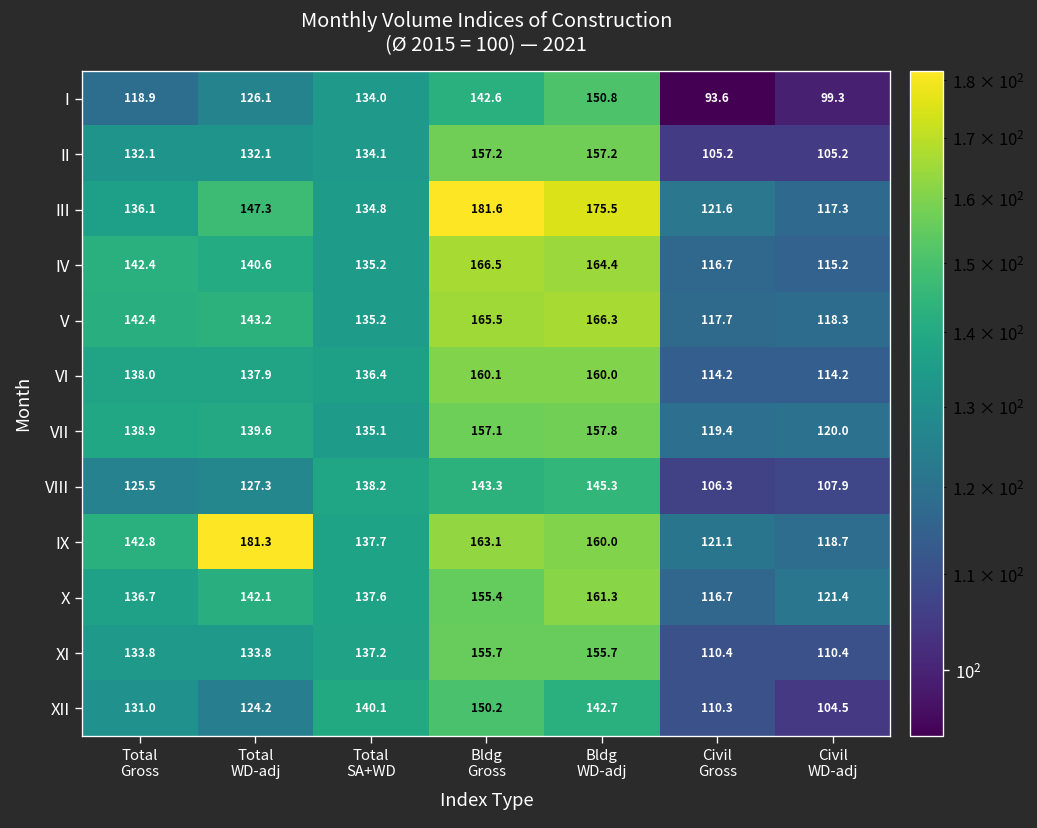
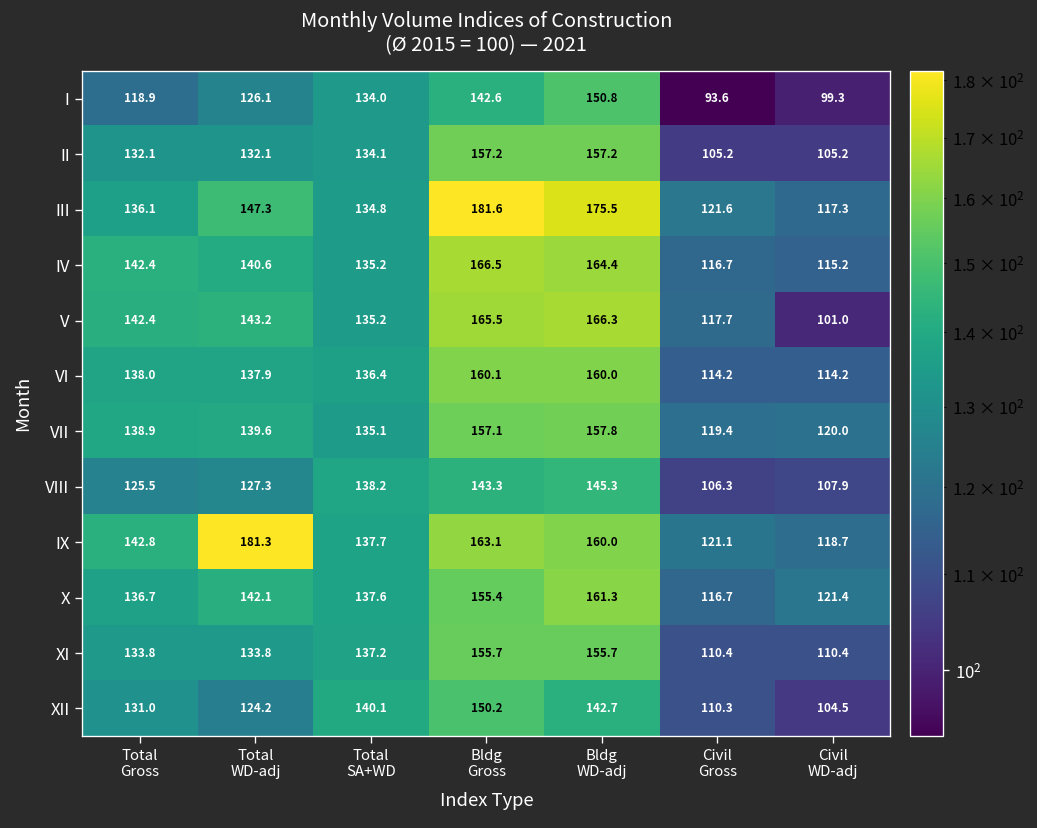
  {
    "I": {
      "Total Gross": 118.9,
      "Total WD-adj": 126.1,
      "Total SA+WD": 134.0,
      "Bldg Gross": 142.6,
      "Bldg WD-adj": 150.8,
      "Civil Gross": 93.6,
      "Civil WD-adj": 99.3
    },
    "II": {
      "Total Gross": 132.1,
      "Total WD-adj": 132.1,
      "Total SA+WD": 134.1,
      "Bldg Gross": 157.2,
      "Bldg WD-adj": 157.2,
      "Civil Gross": 105.2,
      "Civil WD-adj": 105.2
    },
    "III": {
      "Total Gross": 136.1,
      "Total WD-adj": 147.3,
      "Total SA+WD": 134.8,
      "Bldg Gross": 181.6,
      "Bldg WD-adj": 175.5,
      "Civil Gross": 121.6,
      "Civil WD-adj": 117.3
    },
    "IV": {
      "Total Gross": 142.4,
      "Total WD-adj": 140.6,
      "Total SA+WD": 135.2,
      "Bldg Gross": 166.5,
      "Bldg WD-adj": 164.4,
      "Civil Gross": 116.7,
      "Civil WD-adj": 115.2
    },
    "V": {
      "Total Gross": 142.4,
      "Total WD-adj": 143.2,
      "Total SA+WD": 135.2,
      "Bldg Gross": 165.5,
      "Bldg WD-adj": 166.3,
      "Civil Gross": 117.7,
-     "Civil WD-adj": 118.3
+     "Civil WD-adj": 101.0
    },
    "VI": {
      "Total Gross": 138.0,
      "Total WD-adj": 137.9,
      "Total SA+WD": 136.4,
      "Bldg Gross": 160.1,
      "Bldg WD-adj": 160.0,
      "Civil Gross": 114.2,
      "Civil WD-adj": 114.2
    },
    "VII": {
      "Total Gross": 138.9,
      "Total WD-adj": 139.6,
      "Total SA+WD": 135.1,
      "Bldg Gross": 157.1,
      "Bldg WD-adj": 157.8,
      "Civil Gross": 119.4,
      "Civil WD-adj": 120.0
    },
    "VIII": {
      "Total Gross": 125.5,
      "Total WD-adj": 127.3,
      "Total SA+WD": 138.2,
      "Bldg Gross": 143.3,
      "Bldg WD-adj": 145.3,
      "Civil Gross": 106.3,
      "Civil WD-adj": 107.9
    },
    "IX": {
      "Total Gross": 142.8,
      "Total WD-adj": 181.3,
      "Total SA+WD": 137.7,
      "Bldg Gross": 163.1,
      "Bldg WD-adj": 160.0,
      "Civil Gross": 121.1,
      "Civil WD-adj": 118.7
    },
    "X": {
      "Total Gross": 136.7,
      "Total WD-adj": 142.1,
      "Total SA+WD": 137.6,
      "Bldg Gross": 155.4,
      "Bldg WD-adj": 161.3,
      "Civil Gross": 116.7,
      "Civil WD-adj": 121.4
    },
    "XI": {
      "Total Gross": 133.8,
      "Total WD-adj": 133.8,
      "Total SA+WD": 137.2,
      "Bldg Gross": 155.7,
      "Bldg WD-adj": 155.7,
      "Civil Gross": 110.4,
      "Civil WD-adj": 110.4
    },
    "XII": {
      "Total Gross": 131.0,
      "Total WD-adj": 124.2,
      "Total SA+WD": 140.1,
      "Bldg Gross": 150.2,
      "Bldg WD-adj": 142.7,
      "Civil Gross": 110.3,
      "Civil WD-adj": 104.5
    }
  }
